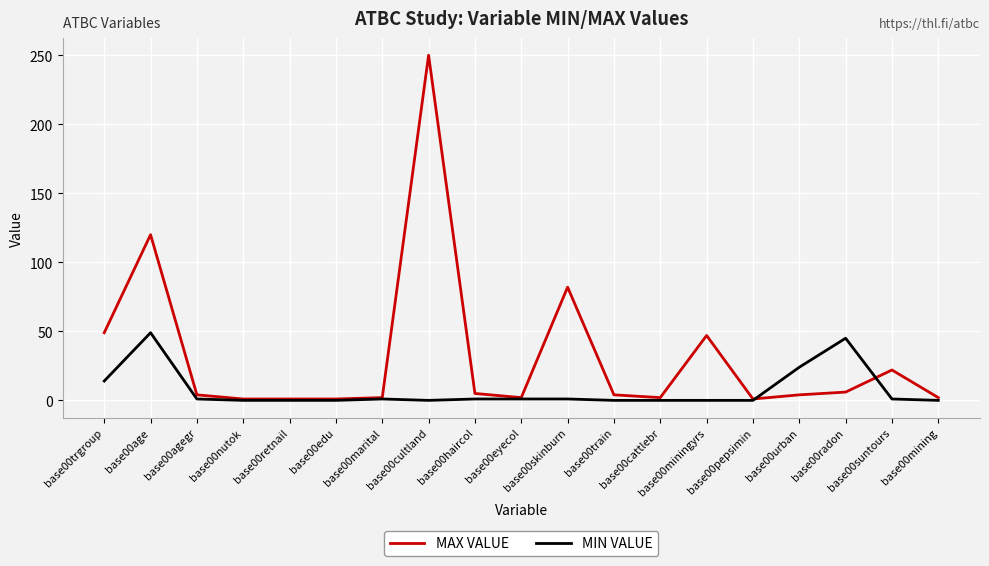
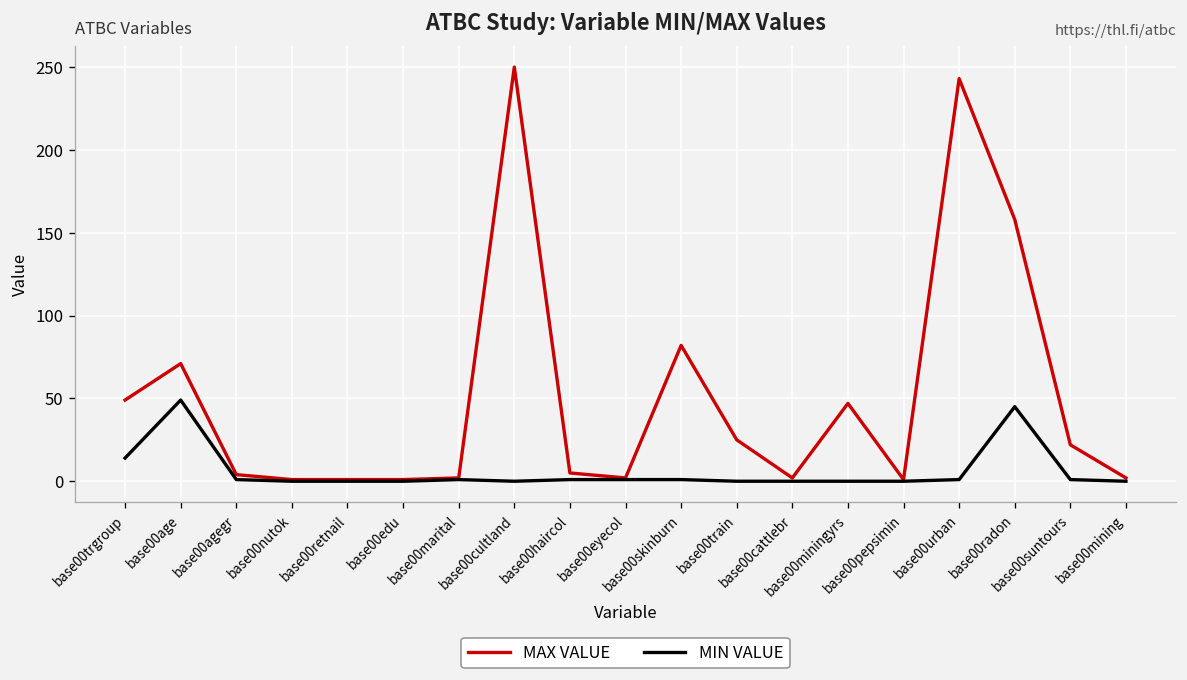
  {
    "MAX VALUE": {
      "base00trgroup": 49,
-     "base00age": 120,
+     "base00age": 71,
      "base00agegr": 4,
      "base00cultland": 250,
      "base00haircol": 5,
      "base00skinburn": 82,
-     "base00train": 4,
+     "base00train": 25,
      "base00cattlebr": 2,
      "base00miningyrs": 47,
-     "base00urban": 4,
-     "base00radon": 6,
+     "base00urban": 243,
+     "base00radon": 158,
      "base00suntours": 22,
      "base00mining": 2
    },
    "MIN VALUE": {
      "base00trgroup": 14,
      "base00age": 49,
      "base00agegr": 1,
      "base00cultland": 0,
      "base00haircol": 1,
      "base00skinburn": 1,
      "base00train": 0,
      "base00cattlebr": 0,
      "base00miningyrs": 0,
-     "base00urban": 24,
+     "base00urban": 1,
      "base00radon": 45,
      "base00suntours": 1,
      "base00mining": 0
    }
  }
